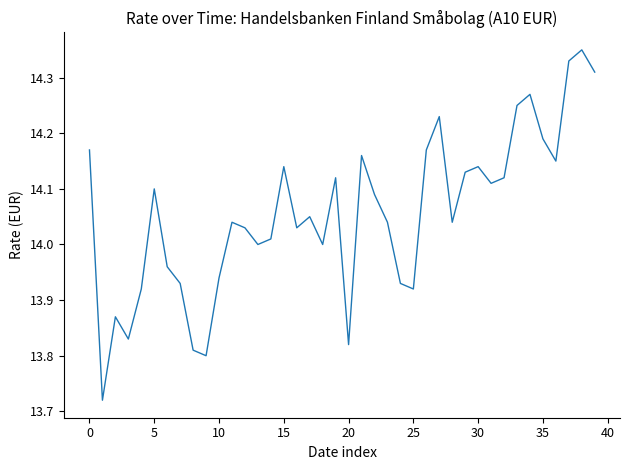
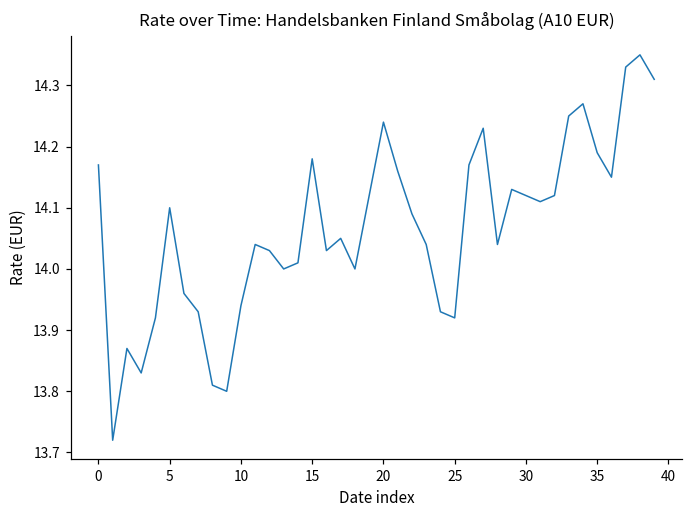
  {
    "0": 14.17,
    "5": 14.10,
    "10": 13.94,
-   "15": 14.14,
-   "20": 13.82,
+   "15": 14.18,
+   "20": 14.24,
    "25": 13.92,
-   "30": 14.14,
+   "30": 14.12,
    "35": 14.19
  }
